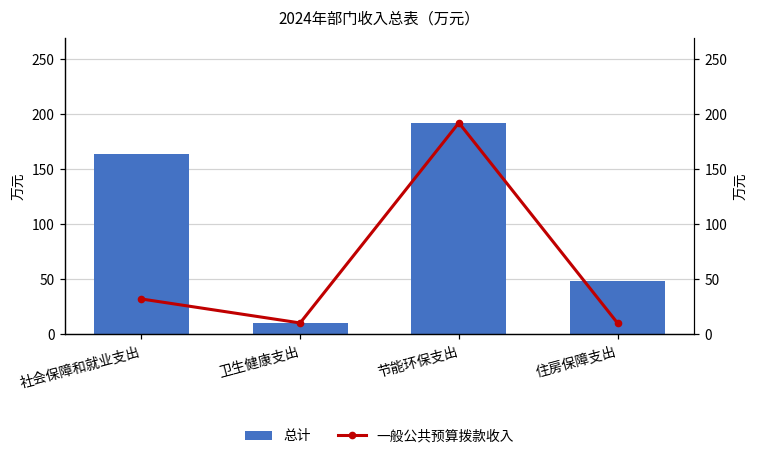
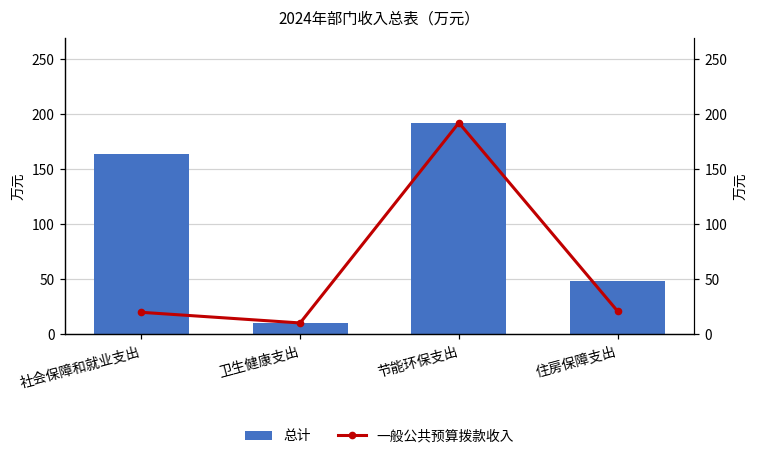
  {
    "总计": {
      "社会保障和就业支出": 160,
      "卫生健康支出": 10,
      "节能环保支出": 190,
      "住房保障支出": 50
    },
    "一般公共预算拨款收入": {
-     "社会保障和就业支出": 30,
+     "社会保障和就业支出": 20,
      "卫生健康支出": 10,
      "节能环保支出": 190,
-     "住房保障支出": 10
+     "住房保障支出": 20
    }
  }
